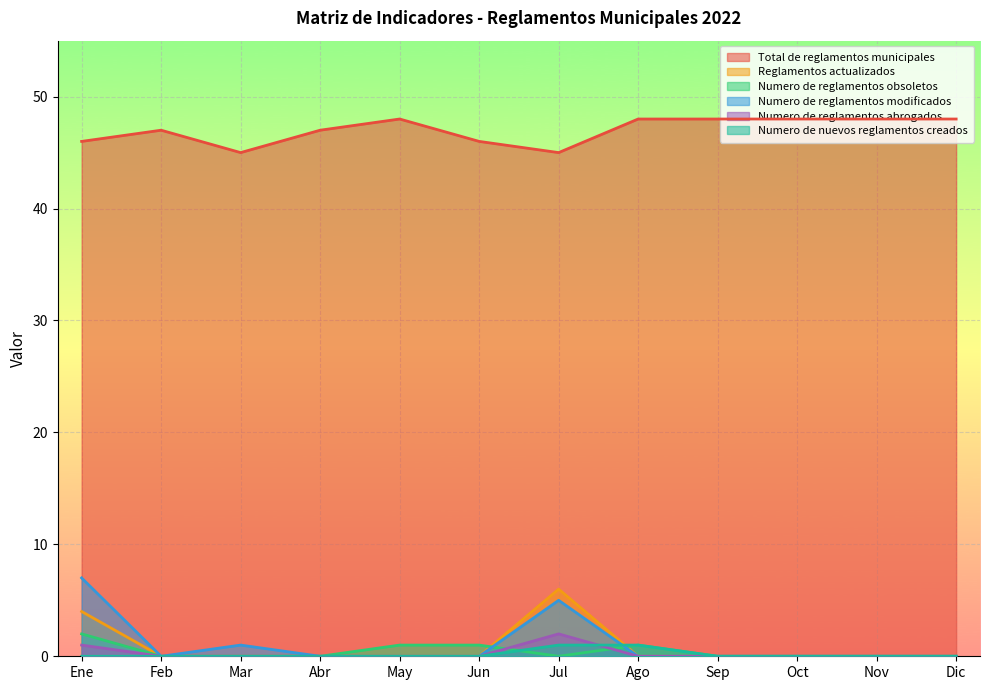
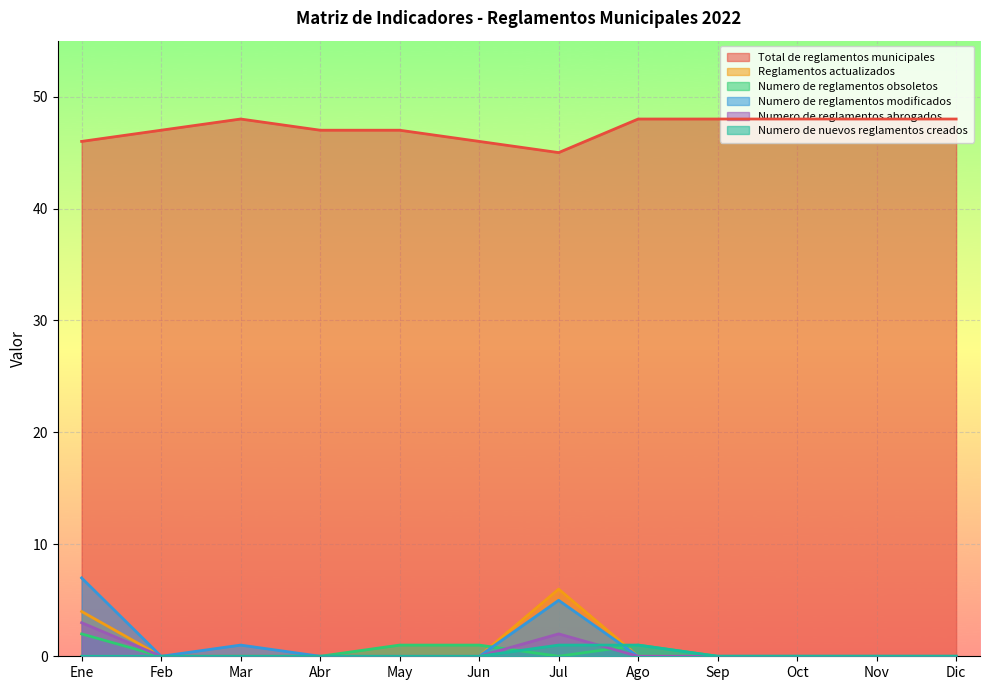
  {
    "Total de reglamentos municipales": {
      "Ene": 46,
      "Feb": 47,
-     "Mar": 45,
+     "Mar": 48,
      "Abr": 47,
-     "May": 48,
+     "May": 47,
      "Jun": 46,
      "Jul": 45,
      "Ago": 48,
      "Sep": 48
    },
    "Reglamentos actualizados": {
      "Ene": 4,
      "Jul": 6
    },
    "Numero de reglamentos modificados": {
      "Ene": 7,
      "Mar": 1,
      "Jul": 5
    },
    "Numero de reglamentos abrogados": {
-     "Ene": 1,
+     "Ene": 3,
      "Jul": 2
    }
  }
